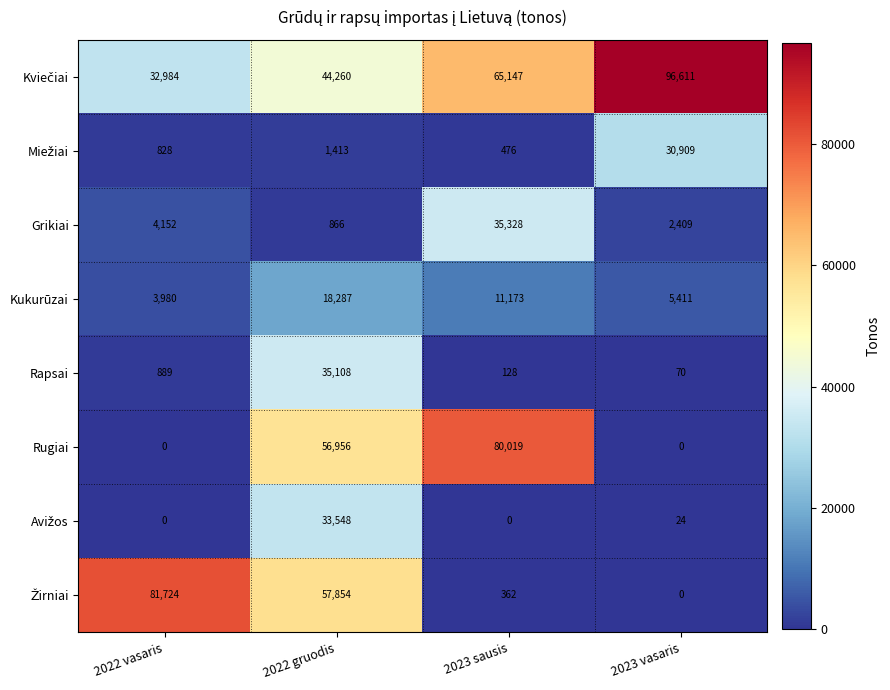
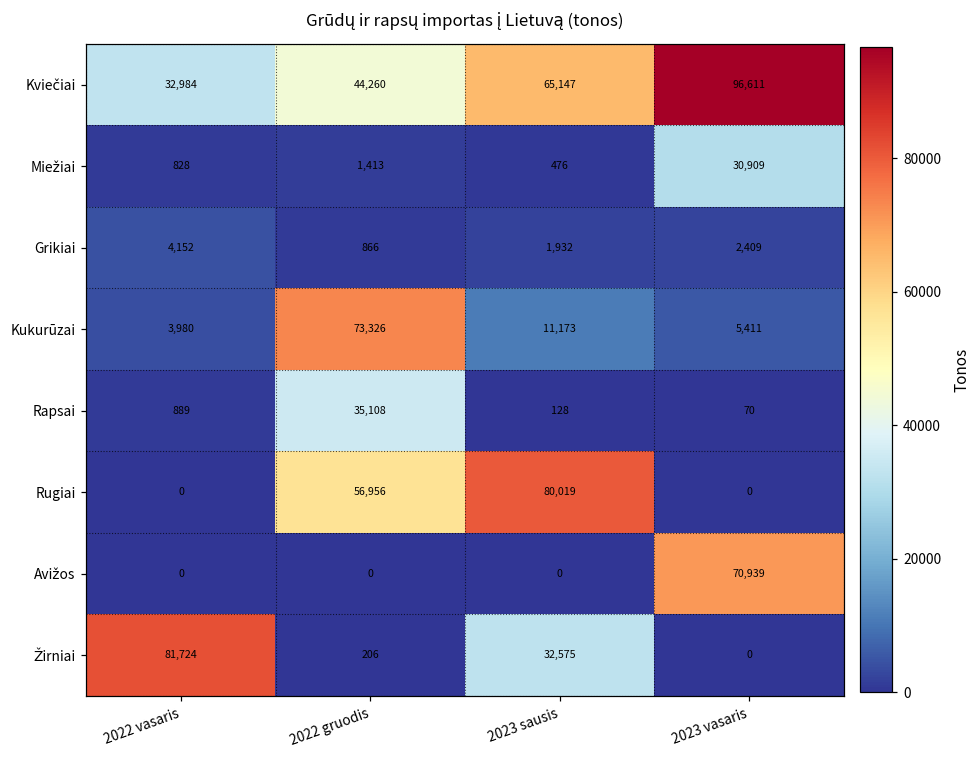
  {
    "Kviečiai": {
      "2022 vasaris": "32,984",
      "2022 gruodis": "44,260",
      "2023 sausis": "65,147",
      "2023 vasaris": "96,611"
    },
    "Miežiai": {
      "2022 vasaris": "828",
      "2022 gruodis": "1,413",
      "2023 sausis": "476",
      "2023 vasaris": "30,909"
    },
    "Grikiai": {
      "2022 vasaris": "4,152",
      "2022 gruodis": "866",
-     "2023 sausis": "35,328",
+     "2023 sausis": "1,932",
      "2023 vasaris": "2,409"
    },
    "Kukurūzai": {
      "2022 vasaris": "3,980",
-     "2022 gruodis": "18,287",
+     "2022 gruodis": "73,326",
      "2023 sausis": "11,173",
      "2023 vasaris": "5,411"
    },
    "Rapsai": {
      "2022 vasaris": "889",
      "2022 gruodis": "35,108",
      "2023 sausis": "128",
      "2023 vasaris": "70"
    },
    "Rugiai": {
      "2022 vasaris": "0",
      "2022 gruodis": "56,956",
      "2023 sausis": "80,019",
      "2023 vasaris": "0"
    },
    "Avižos": {
      "2022 vasaris": "0",
-     "2022 gruodis": "33,548",
+     "2022 gruodis": "0",
      "2023 sausis": "0",
-     "2023 vasaris": "24"
+     "2023 vasaris": "70,939"
    },
    "Žirniai": {
      "2022 vasaris": "81,724",
-     "2022 gruodis": "57,854",
-     "2023 sausis": "362",
+     "2022 gruodis": "206",
+     "2023 sausis": "32,575",
      "2023 vasaris": "0"
    }
  }
